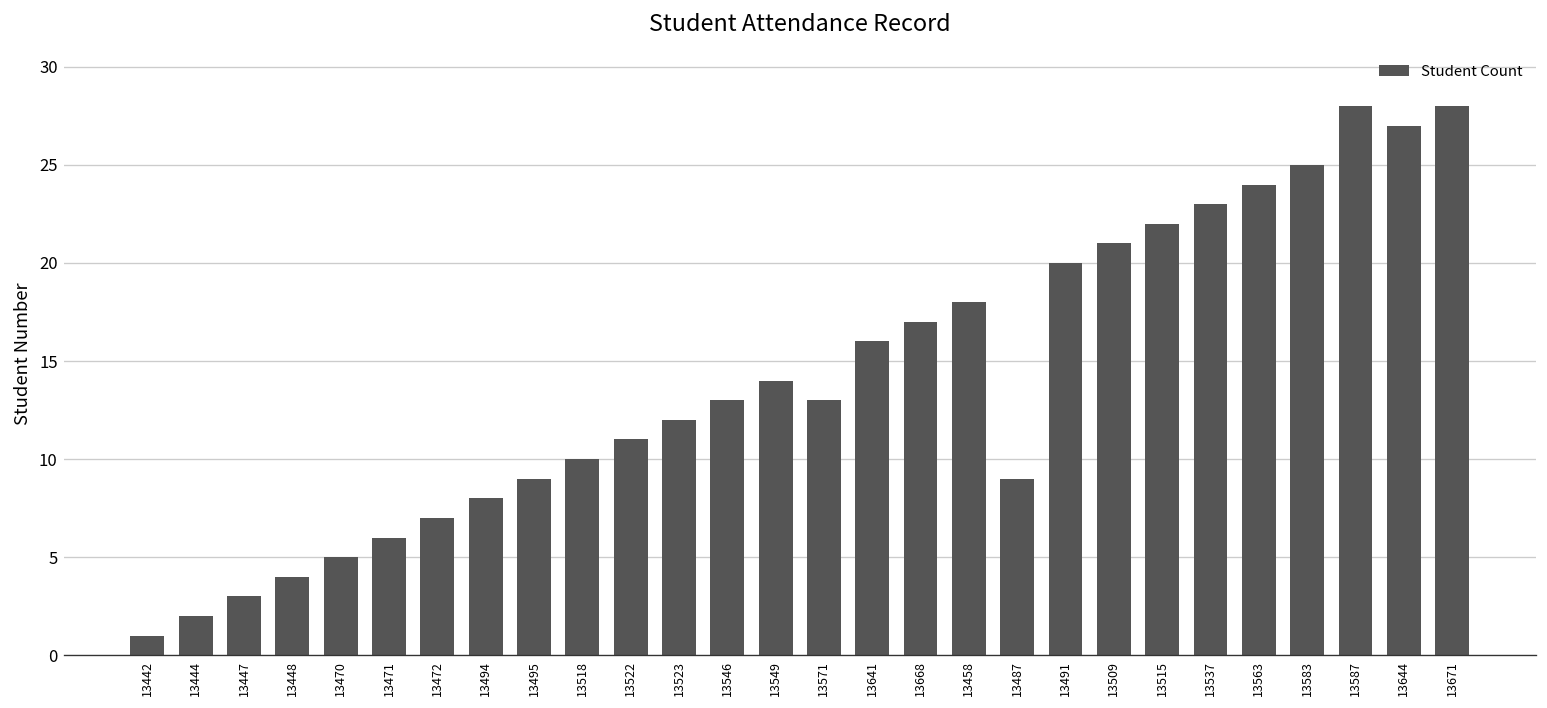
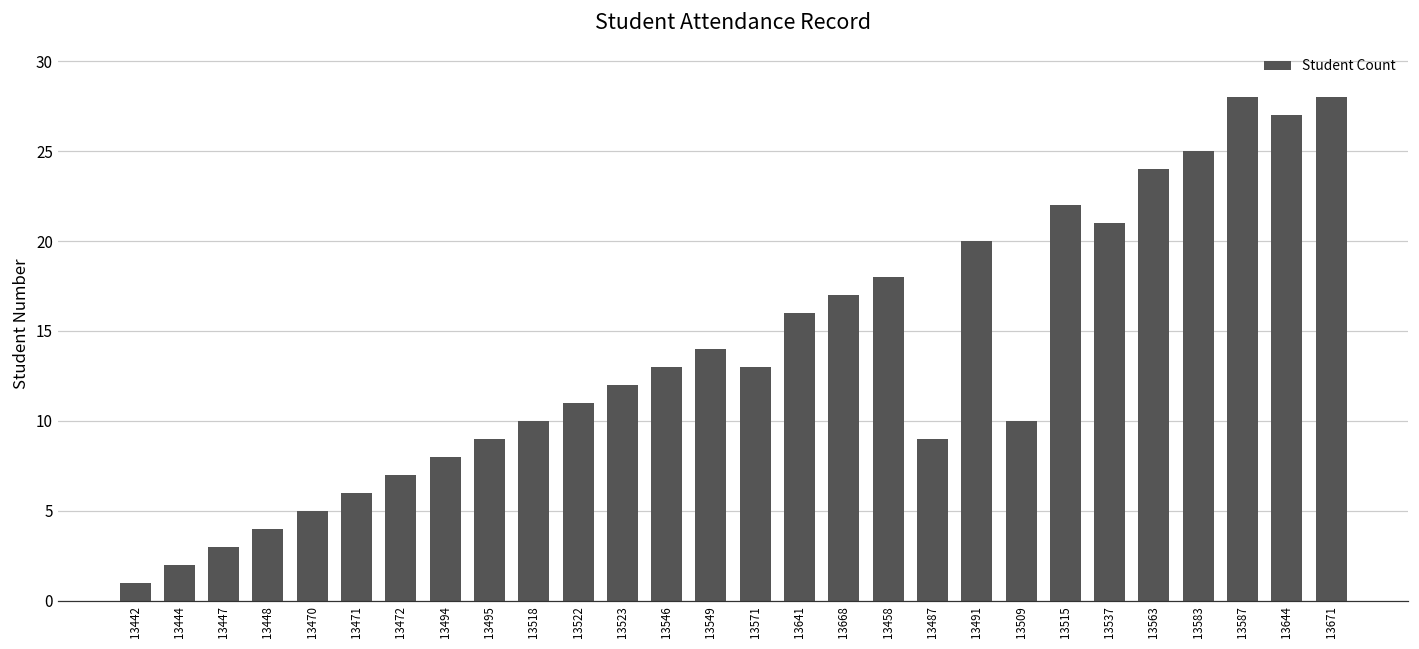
  {
    "13442": 1,
    "13444": 2,
    "13447": 3,
    "13448": 4,
    "13470": 5,
    "13471": 6,
    "13472": 7,
    "13494": 8,
    "13495": 9,
    "13518": 10,
    "13522": 11,
    "13523": 12,
    "13546": 13,
    "13549": 14,
    "13571": 13,
    "13641": 16,
    "13668": 17,
    "13458": 18,
    "13487": 9,
    "13491": 20,
-   "13509": 21,
+   "13509": 10,
    "13515": 22,
-   "13537": 23,
+   "13537": 21,
    "13563": 24,
    "13583": 25,
    "13587": 28,
    "13644": 27,
    "13671": 28
  }
